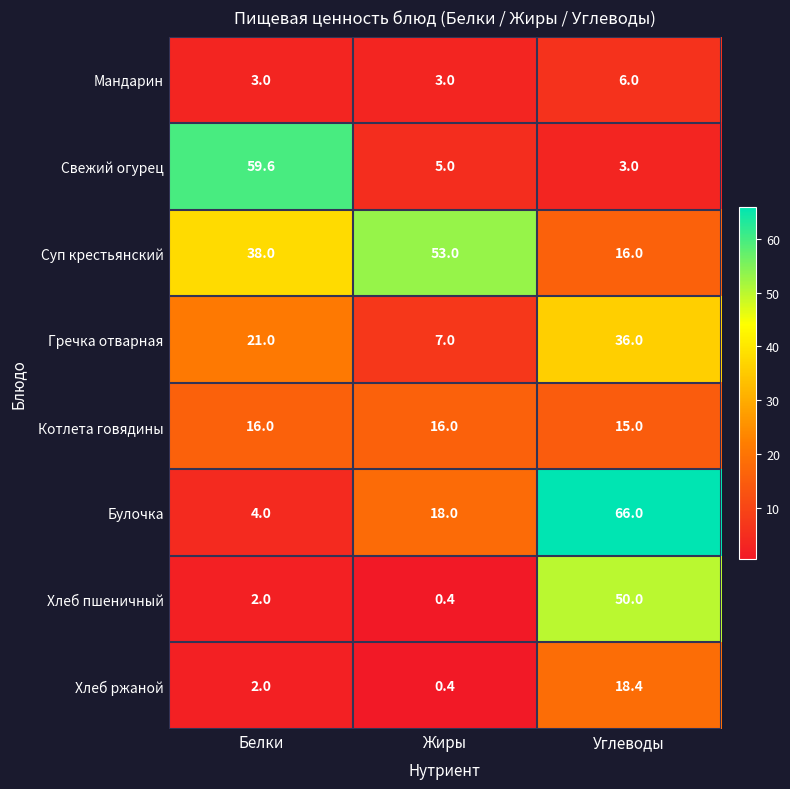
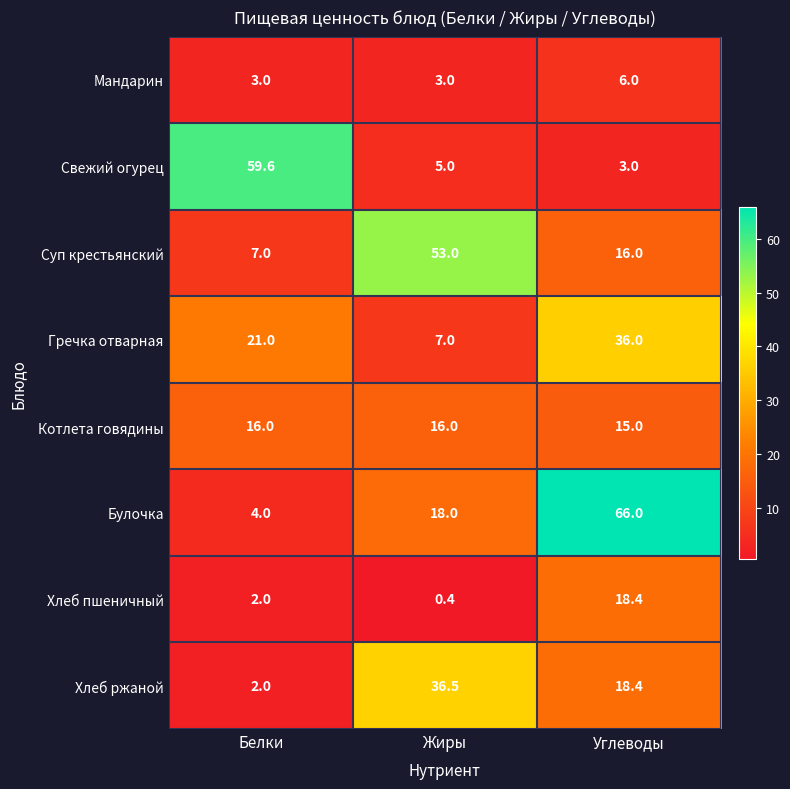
  {
    "Мандарин": {
      "Белки": 3.0,
      "Жиры": 3.0,
      "Углеводы": 6.0
    },
    "Свежий огурец": {
      "Белки": 59.6,
      "Жиры": 5.0,
      "Углеводы": 3.0
    },
    "Суп крестьянский": {
-     "Белки": 38.0,
+     "Белки": 7.0,
      "Жиры": 53.0,
      "Углеводы": 16.0
    },
    "Гречка отварная": {
      "Белки": 21.0,
      "Жиры": 7.0,
      "Углеводы": 36.0
    },
    "Котлета говядины": {
      "Белки": 16.0,
      "Жиры": 16.0,
      "Углеводы": 15.0
    },
    "Булочка": {
      "Белки": 4.0,
      "Жиры": 18.0,
      "Углеводы": 66.0
    },
    "Хлеб пшеничный": {
      "Белки": 2.0,
      "Жиры": 0.4,
-     "Углеводы": 50.0
+     "Углеводы": 18.4
    },
    "Хлеб ржаной": {
      "Белки": 2.0,
-     "Жиры": 0.4,
+     "Жиры": 36.5,
      "Углеводы": 18.4
    }
  }
